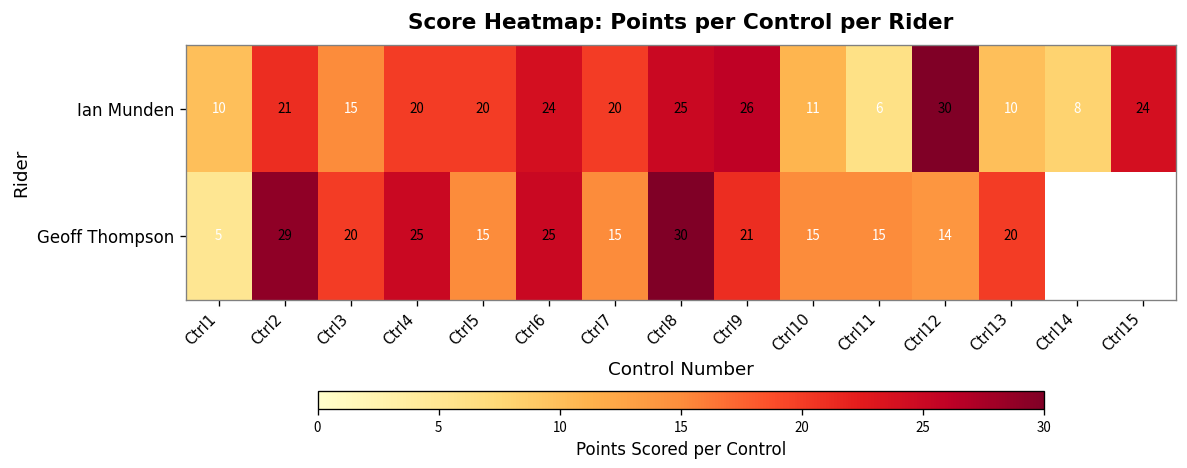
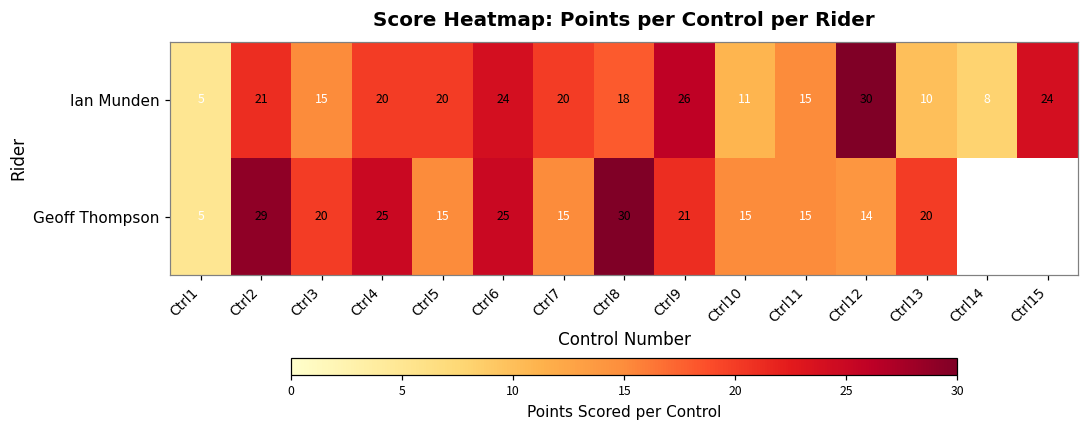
  {
    "Ian Munden": {
-     "Ctrl1": 10,
+     "Ctrl1": 5,
      "Ctrl2": 21,
      "Ctrl3": 15,
      "Ctrl4": 20,
      "Ctrl5": 20,
      "Ctrl6": 24,
      "Ctrl7": 20,
-     "Ctrl8": 25,
+     "Ctrl8": 18,
      "Ctrl9": 26,
      "Ctrl10": 11,
-     "Ctrl11": 6,
+     "Ctrl11": 15,
      "Ctrl12": 30,
      "Ctrl13": 10,
      "Ctrl14": 8,
      "Ctrl15": 24
    },
    "Geoff Thompson": {
      "Ctrl1": 5,
      "Ctrl2": 29,
      "Ctrl3": 20,
      "Ctrl4": 25,
      "Ctrl5": 15,
      "Ctrl6": 25,
      "Ctrl7": 15,
      "Ctrl8": 30,
      "Ctrl9": 21,
      "Ctrl10": 15,
      "Ctrl11": 15,
      "Ctrl12": 14,
      "Ctrl13": 20
    }
  }
